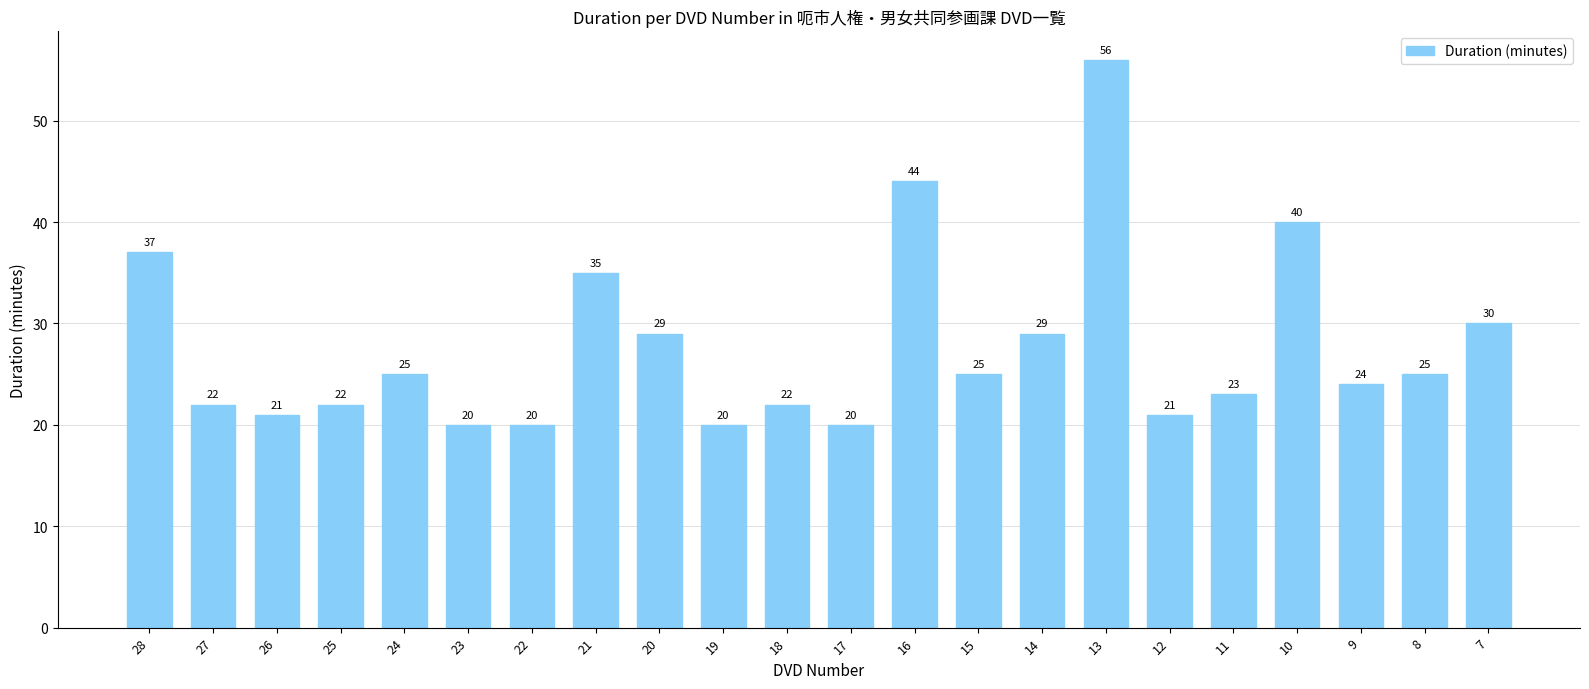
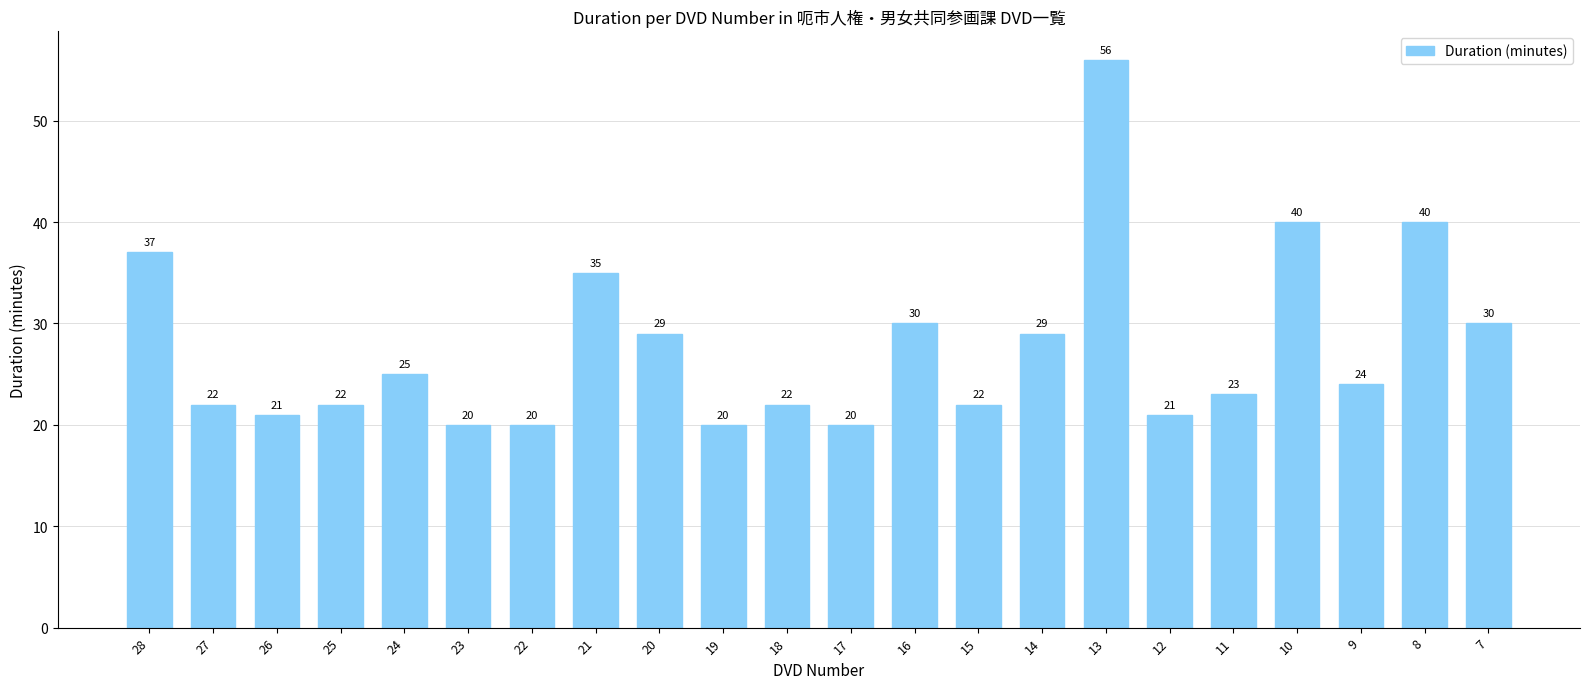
  {
    "28": 37,
    "27": 22,
    "26": 21,
    "25": 22,
    "24": 25,
    "23": 20,
    "22": 20,
    "21": 35,
    "20": 29,
    "19": 20,
    "18": 22,
    "17": 20,
-   "16": 44,
-   "15": 25,
+   "16": 30,
+   "15": 22,
    "14": 29,
    "13": 56,
    "12": 21,
    "11": 23,
    "10": 40,
    "9": 24,
-   "8": 25,
+   "8": 40,
    "7": 30
  }
